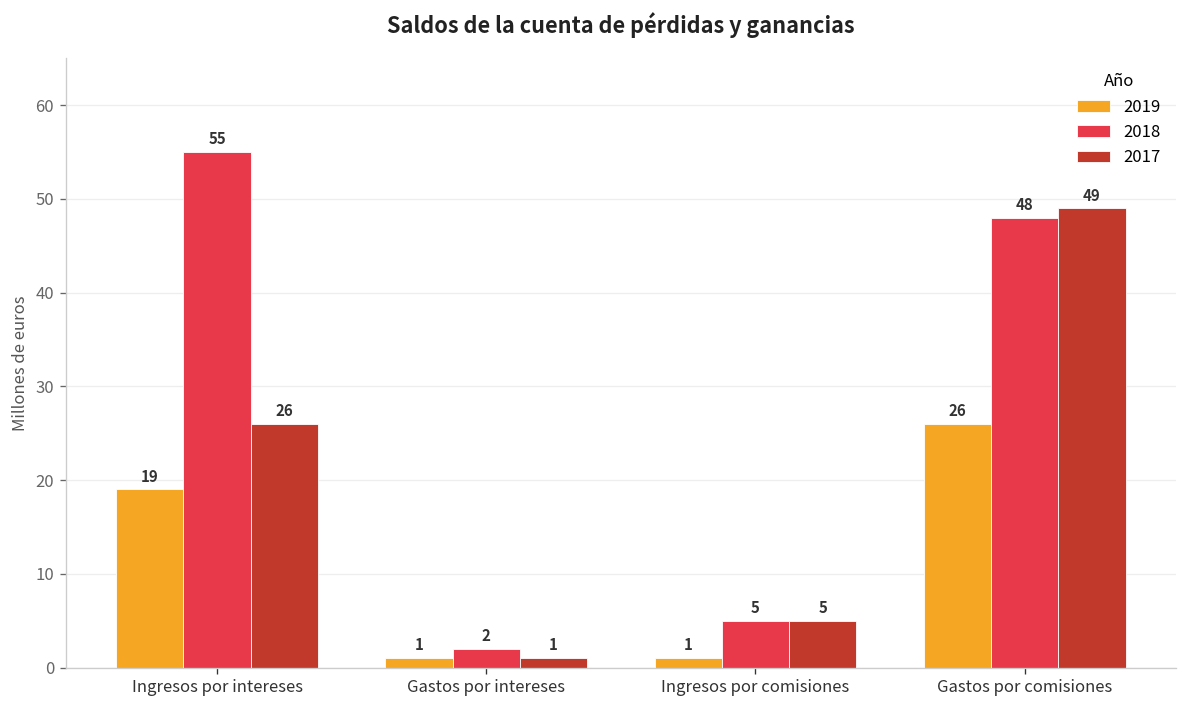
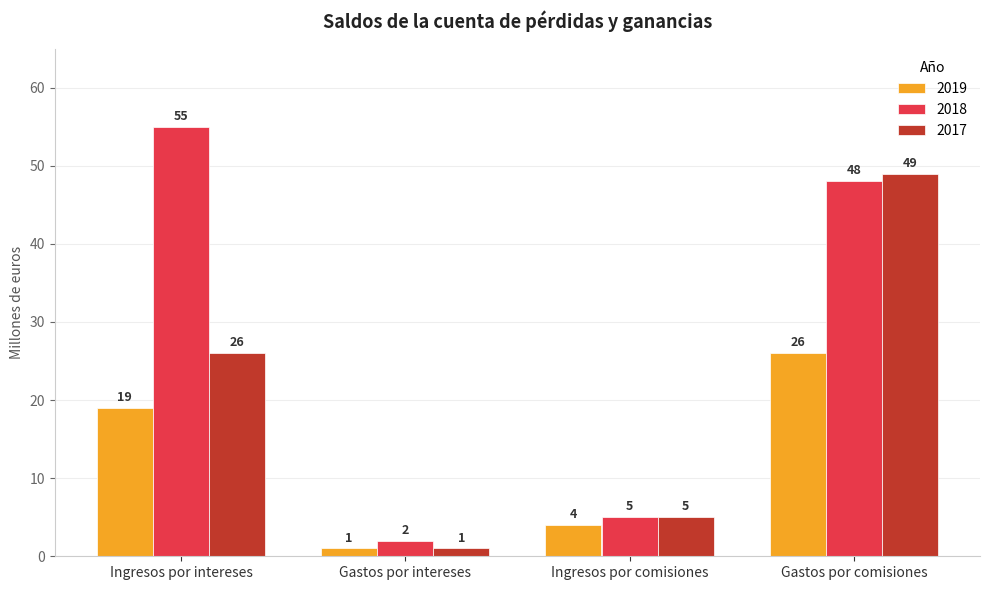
  {
    "2019": {
      "Ingresos por intereses": 19,
      "Gastos por intereses": 1,
-     "Ingresos por comisiones": 1,
+     "Ingresos por comisiones": 4,
      "Gastos por comisiones": 26
    }
  }
